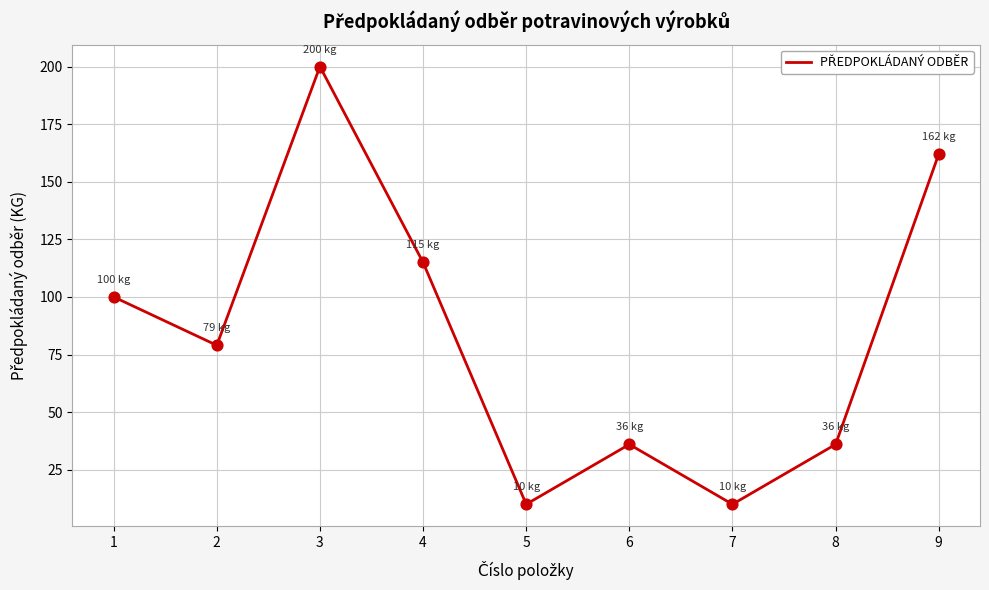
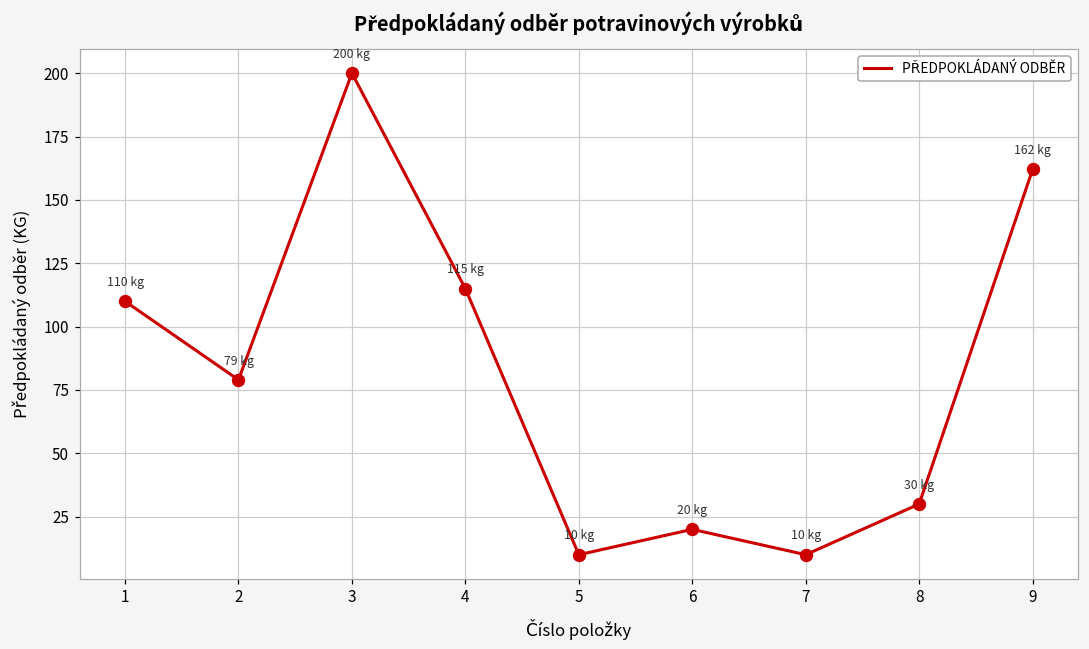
  {
-   "1": 100,
+   "1": 110,
    "2": 79,
    "3": 200,
    "4": 115,
    "5": 10,
-   "6": 36,
+   "6": 20,
    "7": 10,
-   "8": 36,
+   "8": 30,
    "9": 162
  }
